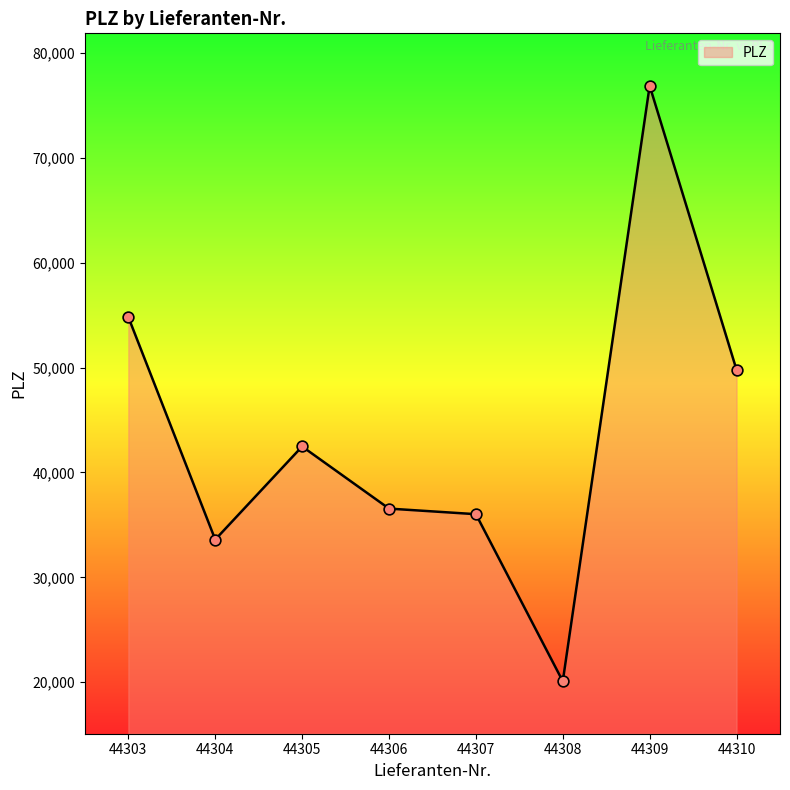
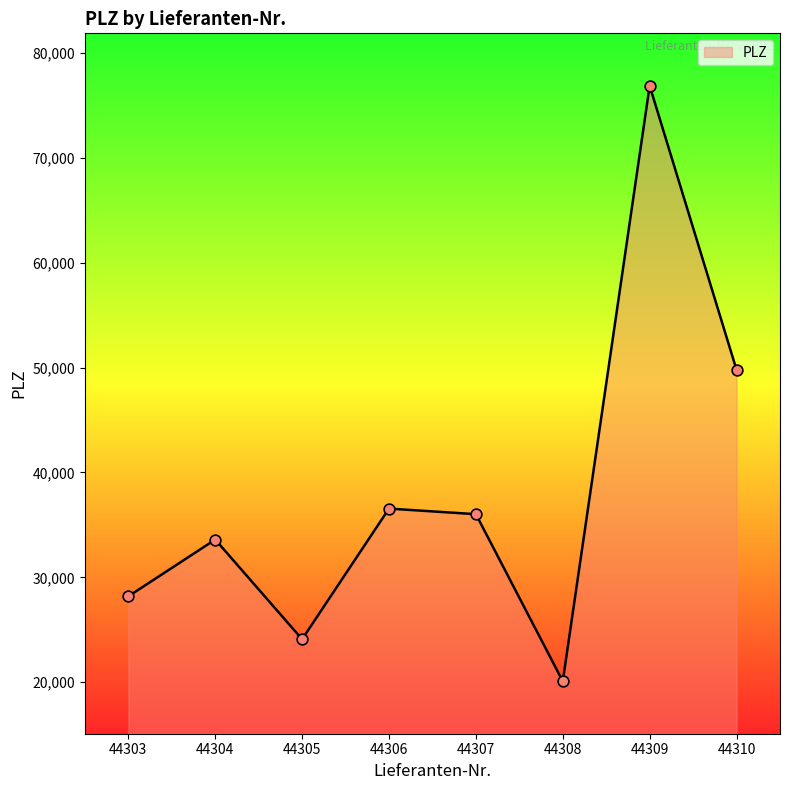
  {
-   "44303": "54,800",
+   "44303": "28,200",
    "44304": "33,600",
-   "44305": "42,500",
+   "44305": "24,100",
    "44306": "36,600",
    "44307": "36,000",
    "44308": "20,100",
    "44309": "76,900",
    "44310": "49,800"
  }
